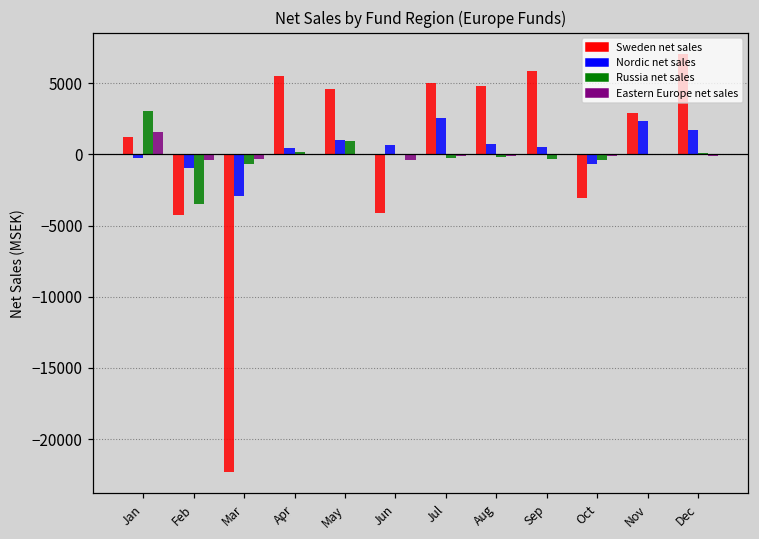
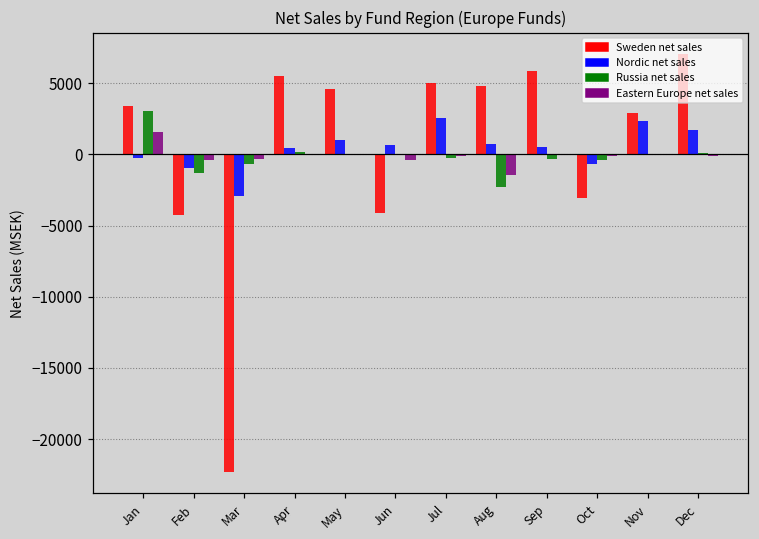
  {
    "Sweden net sales": {
-     "Jan": 1200,
+     "Jan": 3400,
      "Feb": -4300,
      "Mar": -22300,
      "Apr": 5500,
      "May": 4600,
      "Jun": -4100,
      "Jul": 5000,
      "Aug": 4800,
      "Sep": 5900,
      "Oct": -3100,
      "Nov": 2900
    },
    "Nordic net sales": {
      "Jan": -300,
      "Feb": -1000,
      "Mar": -2900,
      "Apr": 500,
      "May": 1000,
      "Jun": 700,
      "Jul": 2500,
      "Aug": 700,
      "Sep": 500,
      "Oct": -700,
      "Nov": 2400,
      "Dec": 1700
    },
    "Russia net sales": {
      "Jan": 3100,
-     "Feb": -3500,
+     "Feb": -1300,
      "Mar": -600,
-     "May": 900,
+     "May": 0,
      "Jul": -300,
-     "Aug": -200,
+     "Aug": -2300,
      "Sep": -300,
      "Oct": -400
    },
    "Eastern Europe net sales": {
      "Jan": 1600,
      "Feb": -400,
      "Mar": -300,
      "Jun": -400,
-     "Aug": -100
+     "Aug": -1500
    }
  }
